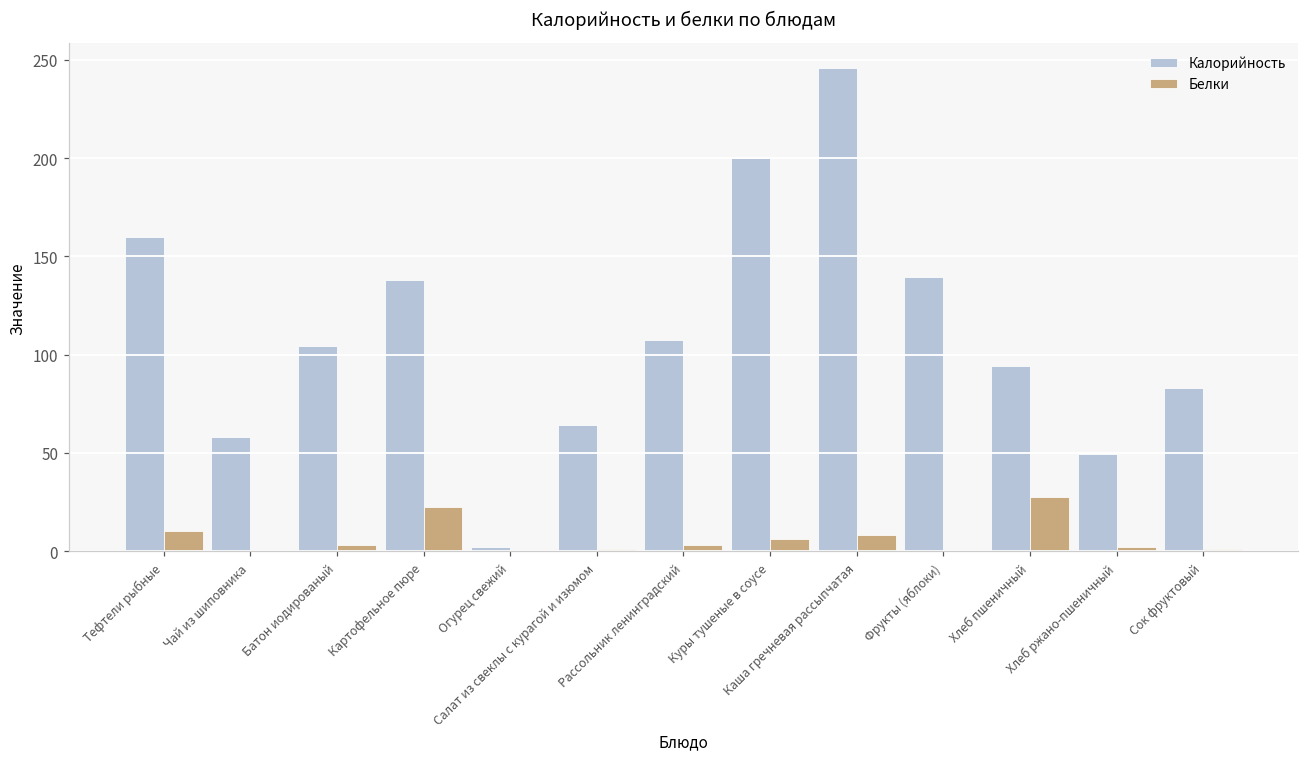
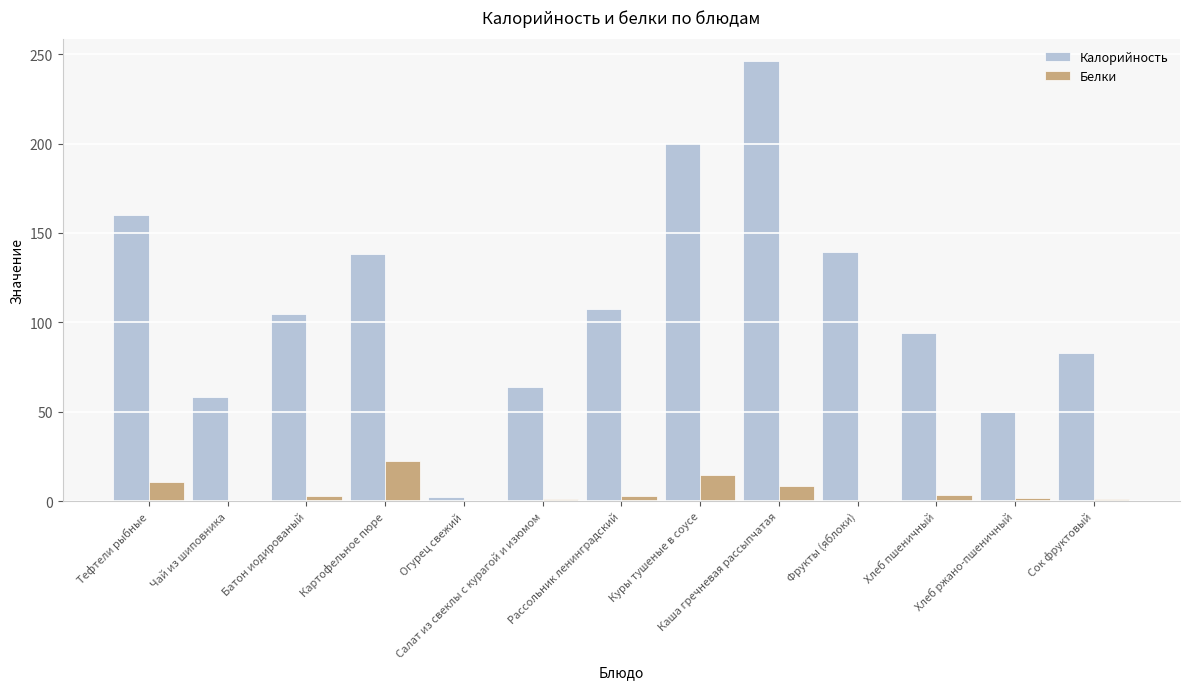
  {
    "Калорийность": {
      "Тефтели рыбные": 160,
      "Чай из шиповника": 58,
      "Батон иодированый": 104,
      "Картофельное пюре": 138,
      "Огурец свежий": 2,
      "Салат из свеклы с курагой и изюмом": 64,
      "Рассольник ленинградский": 108,
      "Куры тушеные в соусе": 200,
      "Каша гречневая рассыпчатая": 246,
      "Фрукты (яблоки)": 139,
      "Хлеб пшеничный": 94,
      "Хлеб ржано-пшеничный": 50,
      "Сок фруктовый": 83
    },
    "Белки": {
      "Тефтели рыбные": 10,
      "Батон иодированый": 3,
      "Картофельное пюре": 23,
      "Рассольник ленинградский": 3,
-     "Куры тушеные в соусе": 6,
+     "Куры тушеные в соусе": 15,
      "Каша гречневая рассыпчатая": 8,
-     "Хлеб пшеничный": 28,
+     "Хлеб пшеничный": 3,
      "Хлеб ржано-пшеничный": 2
    }
  }
